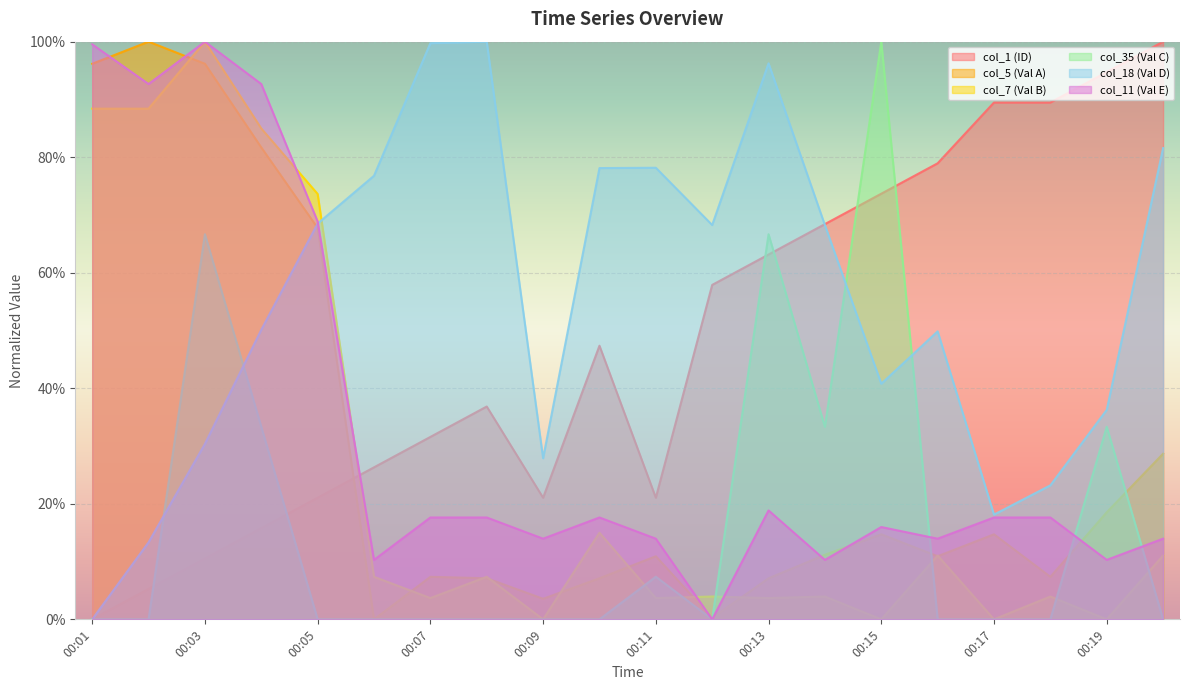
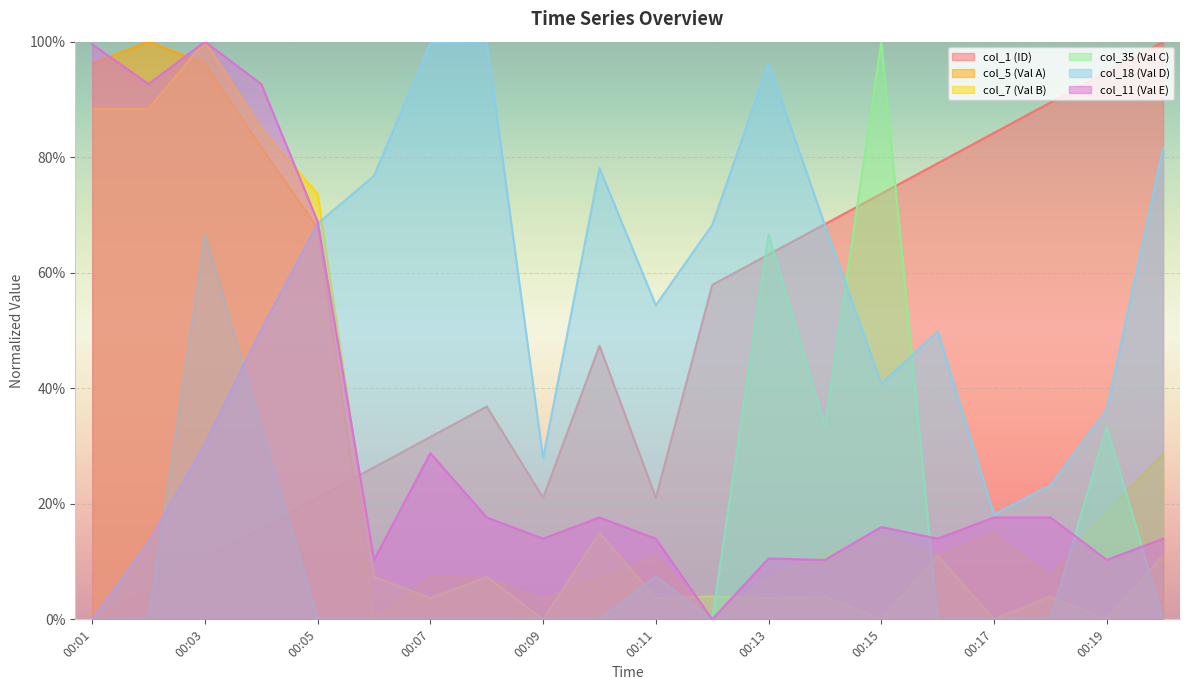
  {
    "col_1 (ID)": {
      "00:03": "11%",
      "00:05": "21%",
      "00:07": "32%",
      "00:09": "21%",
      "00:11": "21%",
      "00:13": "63%",
      "00:15": "74%",
-     "00:17": "89%"
+     "00:17": "84%"
    },
    "col_35 (Val C)": {
      "00:03": "67%",
      "00:05": "0%",
      "00:07": "0%",
      "00:11": "7%",
      "00:13": "67%",
      "00:15": "100%",
      "00:19": "33%"
    },
    "col_18 (Val D)": {
      "00:03": "30%",
      "00:07": "100%",
      "00:09": "28%",
-     "00:11": "78%",
+     "00:11": "54%",
      "00:13": "96%",
      "00:15": "41%",
      "00:17": "18%",
      "00:19": "36%"
    },
    "col_11 (Val E)": {
      "00:01": "100%",
-     "00:07": "18%",
+     "00:07": "29%",
      "00:09": "14%",
      "00:11": "14%",
-     "00:13": "19%",
+     "00:13": "11%",
      "00:15": "16%",
      "00:17": "18%",
      "00:19": "10%"
    }
  }
